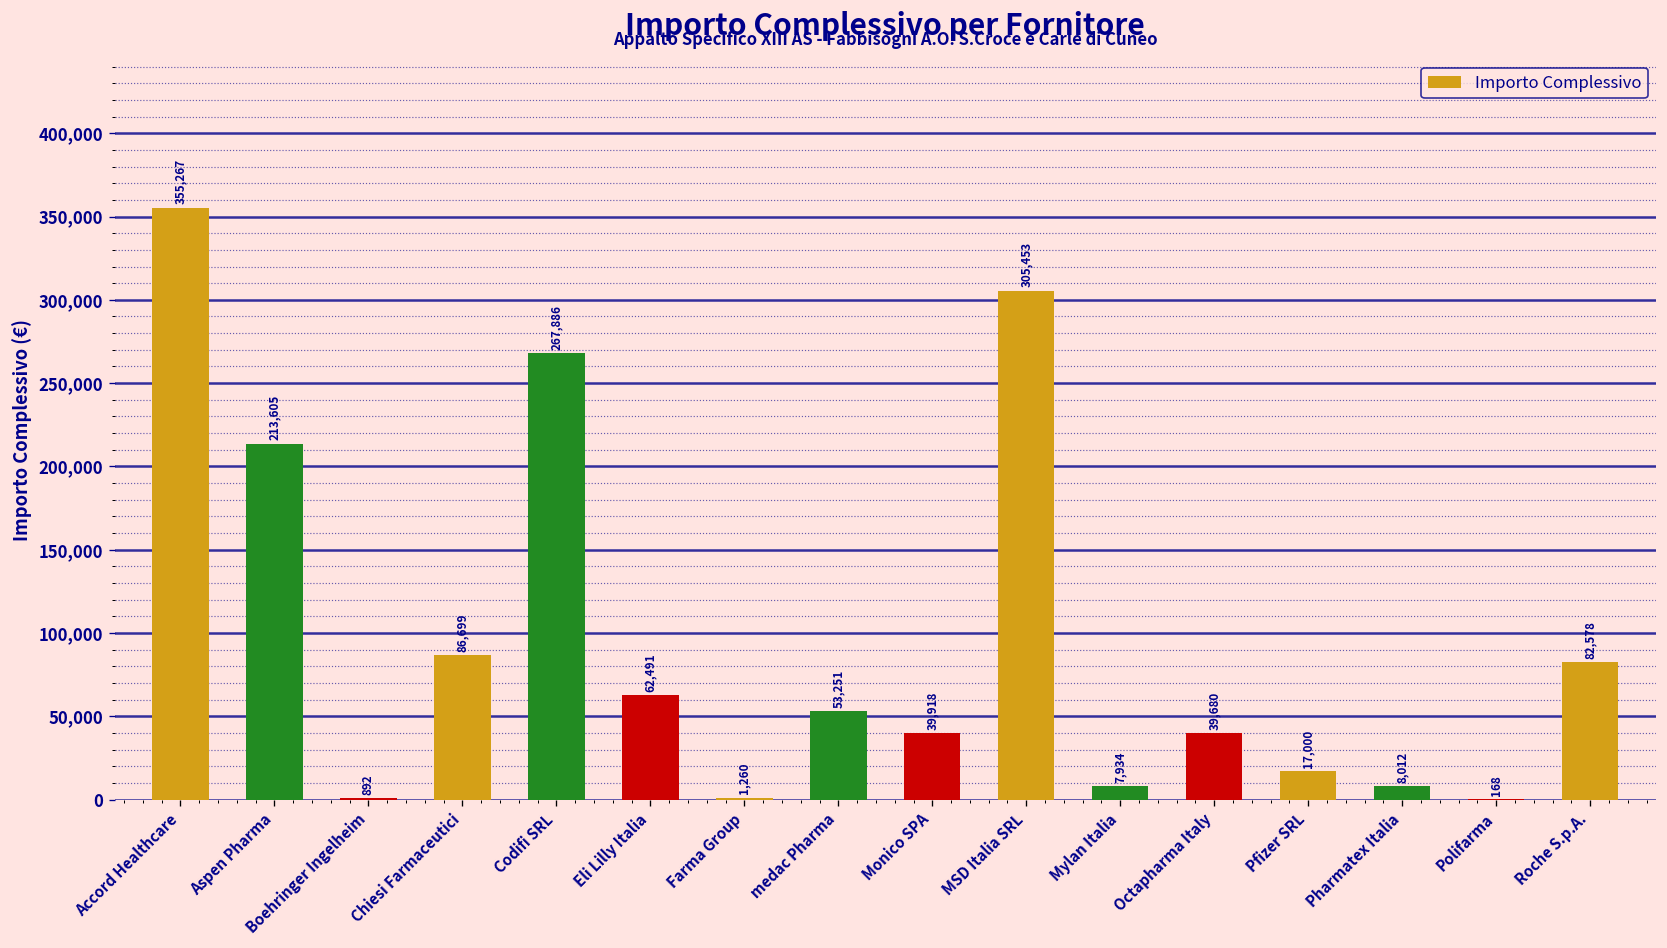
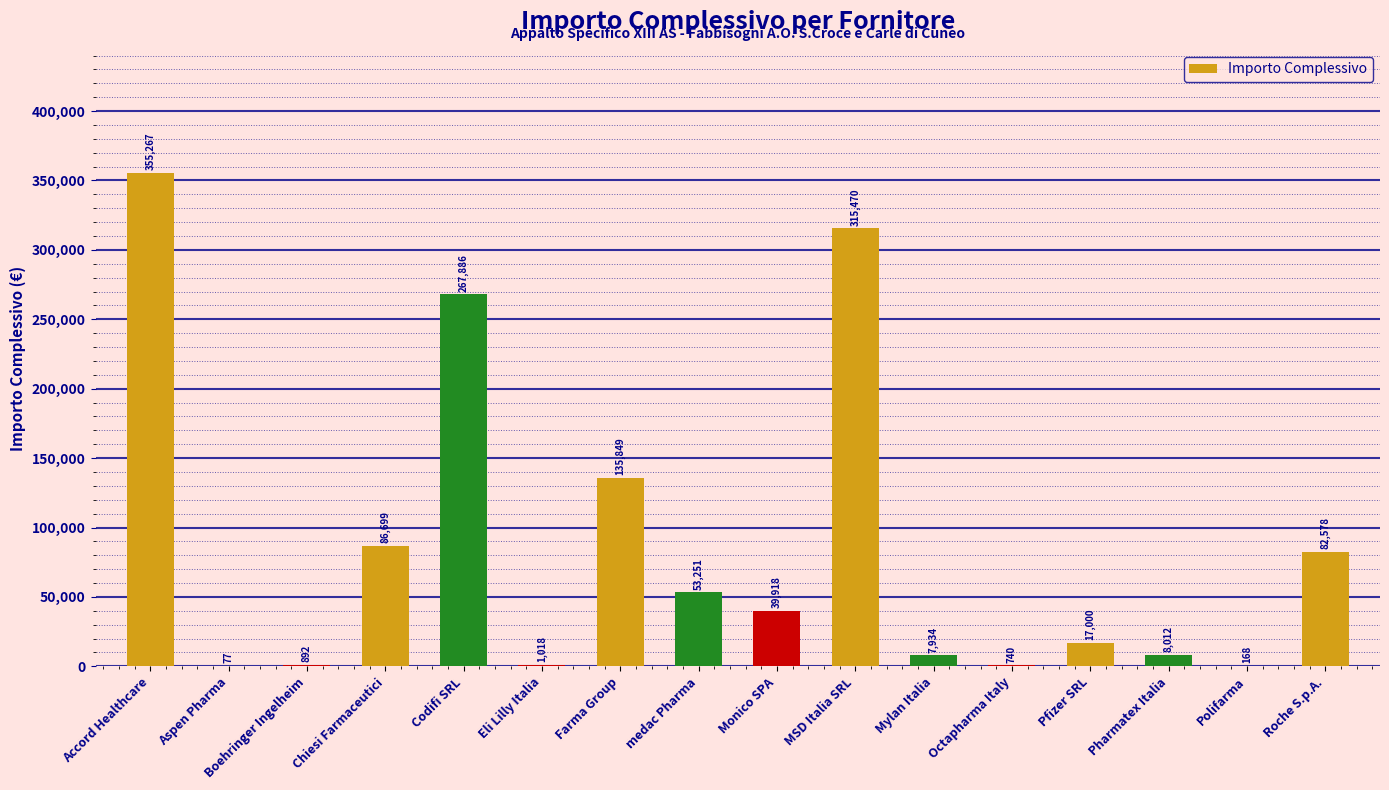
  {
    "Accord Healthcare": "355,267",
-   "Aspen Pharma": "213,605",
+   "Aspen Pharma": "77",
    "Boehringer Ingelheim": "892",
    "Chiesi Farmaceutici": "86,699",
    "Codifi SRL": "267,886",
-   "Eli Lilly Italia": "62,491",
-   "Farma Group": "1,260",
+   "Eli Lilly Italia": "1,018",
+   "Farma Group": "135,849",
    "medac Pharma": "53,251",
    "Monico SPA": "39,918",
-   "MSD Italia SRL": "305,453",
+   "MSD Italia SRL": "315,470",
    "Mylan Italia": "7,934",
-   "Octapharma Italy": "39,680",
+   "Octapharma Italy": "740",
    "Pfizer SRL": "17,000",
    "Pharmatex Italia": "8,012",
    "Polifarma": "168",
    "Roche S.p.A.": "82,578"
  }
